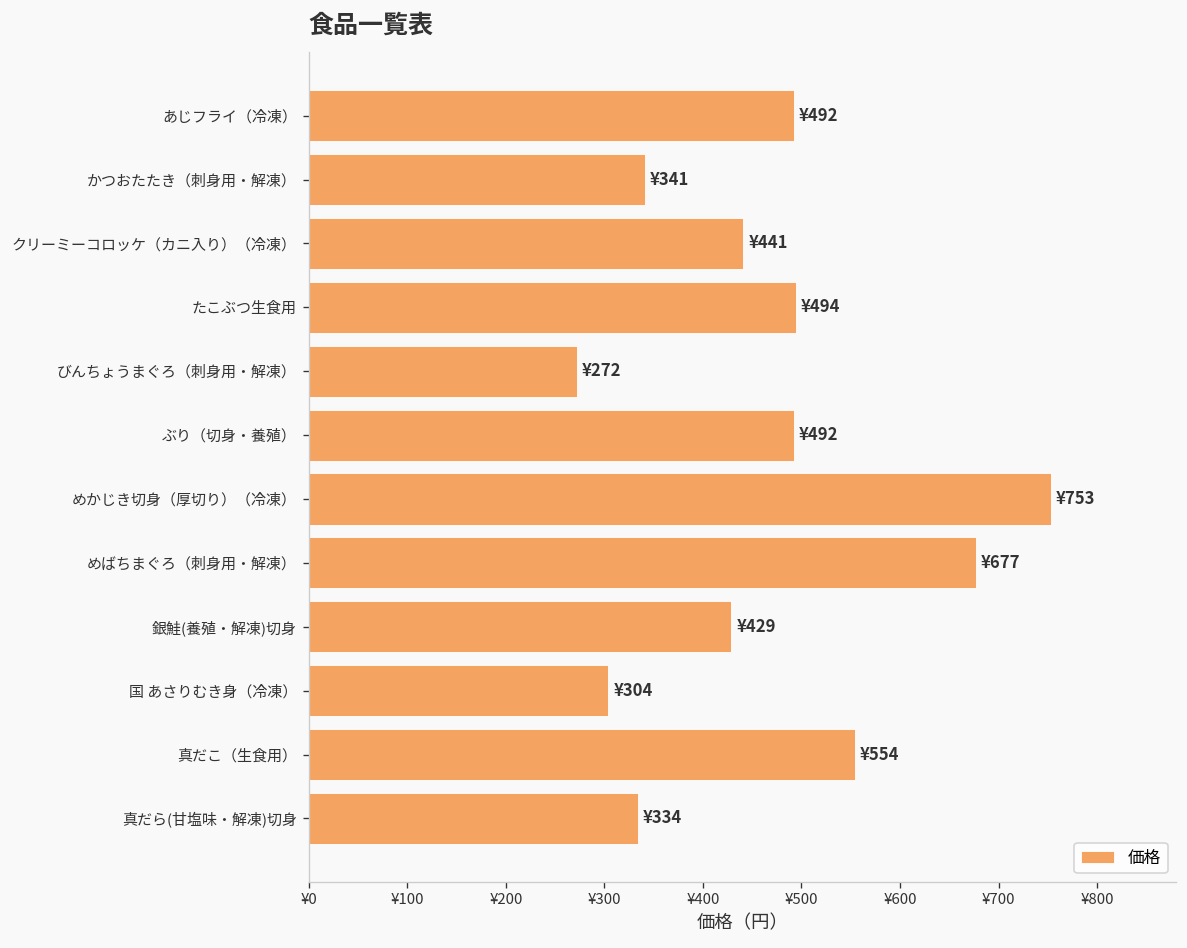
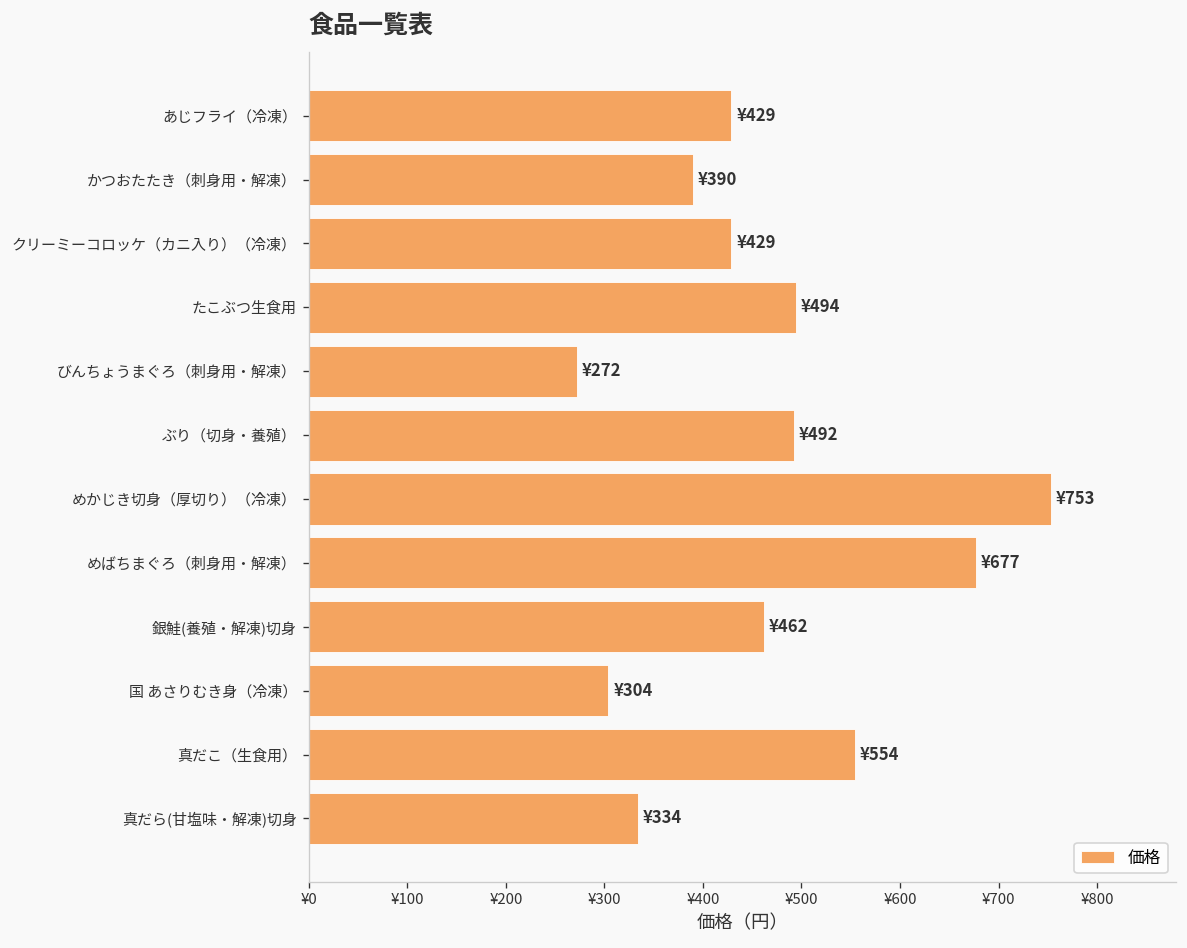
  {
-   "あじフライ（冷凍）": "¥492",
-   "かつおたたき（刺身用・解凍）": "¥341",
-   "クリーミーコロッケ（カニ入り）（冷凍）": "¥441",
+   "あじフライ（冷凍）": "¥429",
+   "かつおたたき（刺身用・解凍）": "¥390",
+   "クリーミーコロッケ（カニ入り）（冷凍）": "¥429",
    "たこぶつ生食用": "¥494",
    "びんちょうまぐろ（刺身用・解凍）": "¥272",
    "ぶり（切身・養殖）": "¥492",
    "めかじき切身（厚切り）（冷凍）": "¥753",
    "めばちまぐろ（刺身用・解凍）": "¥677",
-   "銀鮭(養殖・解凍)切身": "¥429",
+   "銀鮭(養殖・解凍)切身": "¥462",
    "国 あさりむき身（冷凍）": "¥304",
    "真だこ（生食用）": "¥554",
    "真だら(甘塩味・解凍)切身": "¥334"
  }
